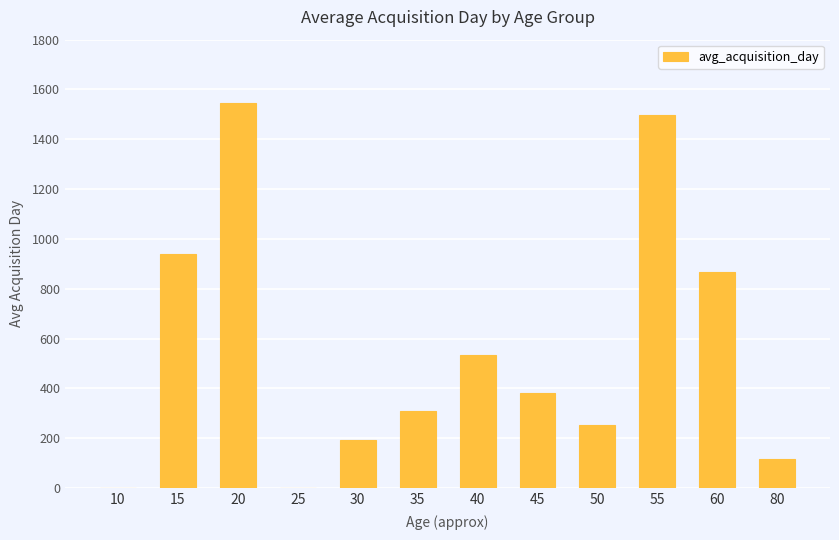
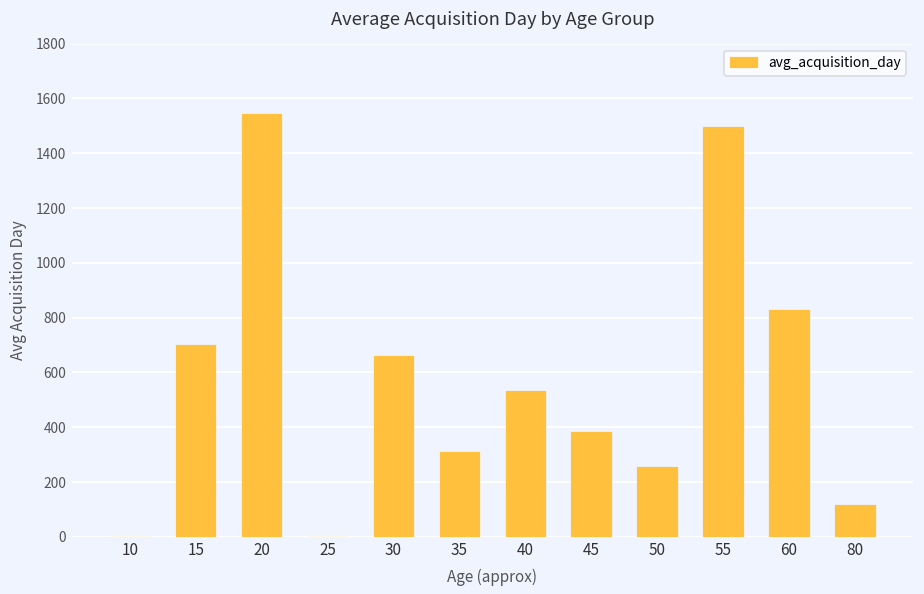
  {
    "10": 0,
-   "15": 940,
+   "15": 700,
    "20": 1540,
    "25": 0,
-   "30": 190,
+   "30": 660,
    "35": 310,
    "40": 530,
    "45": 380,
    "50": 250,
    "55": 1500,
-   "60": 870,
+   "60": 830,
    "80": 120
  }
